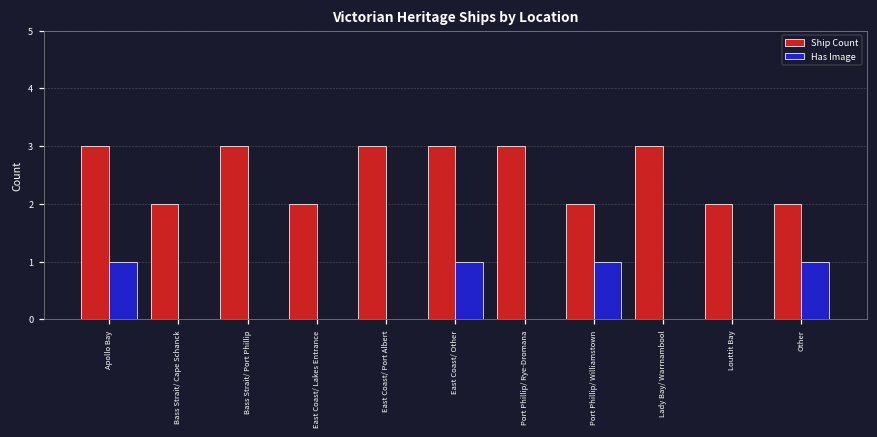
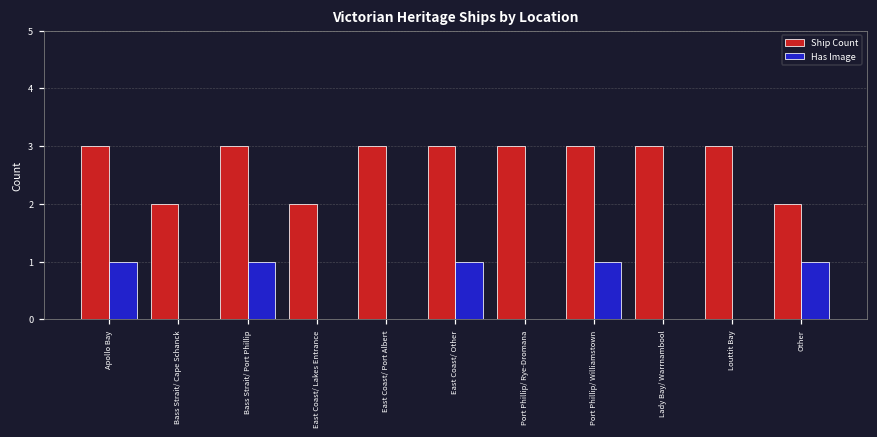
  {
    "Ship Count": {
      "Apollo Bay": 3,
      "Bass Strait/ Cape Schanck": 2,
      "Bass Strait/ Port Phillip": 3,
      "East Coast/ Lakes Entrance": 2,
      "East Coast/ Port Albert": 3,
      "East Coast/ Other": 3,
      "Port Phillip/ Rye-Dromana": 3,
-     "Port Phillip/ Williamstown": 2,
+     "Port Phillip/ Williamstown": 3,
      "Lady Bay/ Warrnambool": 3,
-     "Louttit Bay": 2,
+     "Louttit Bay": 3,
      "Other": 2
    },
    "Has Image": {
      "Apollo Bay": 1,
      "Bass Strait/ Cape Schanck": 0,
-     "Bass Strait/ Port Phillip": 0,
+     "Bass Strait/ Port Phillip": 1,
      "East Coast/ Lakes Entrance": 0,
      "East Coast/ Port Albert": 0,
      "East Coast/ Other": 1,
      "Port Phillip/ Rye-Dromana": 0,
      "Port Phillip/ Williamstown": 1,
      "Lady Bay/ Warrnambool": 0,
      "Louttit Bay": 0,
      "Other": 1
    }
  }
